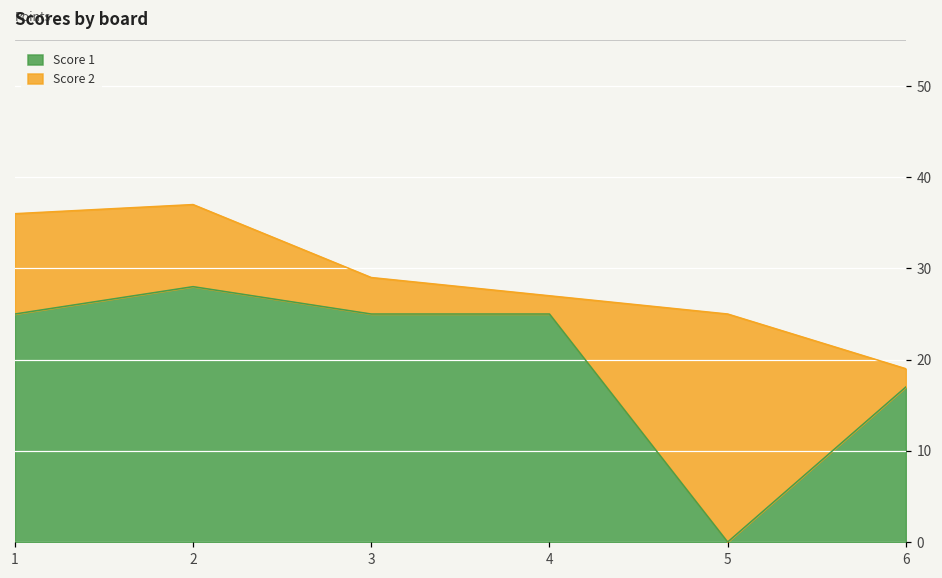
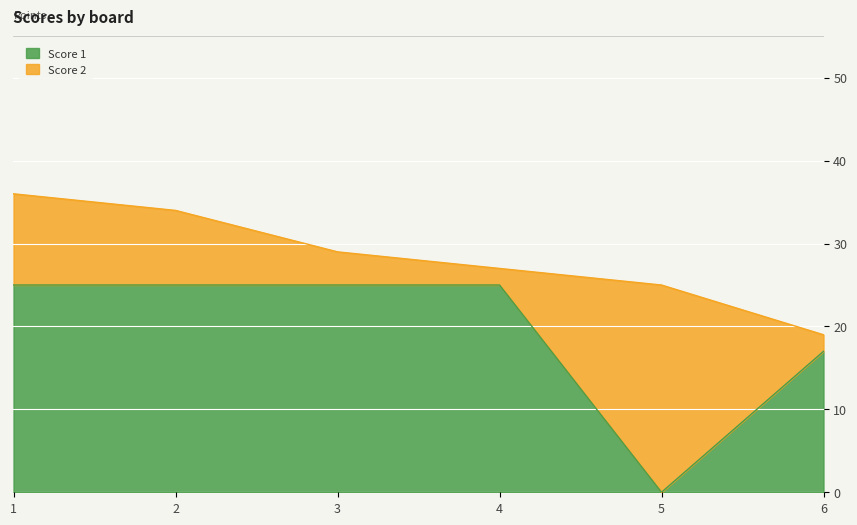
  {
    "Score 1": {
      "1": 25,
-     "2": 28,
+     "2": 25,
      "3": 25,
      "4": 25,
      "5": 0,
      "6": 17
    },
    "Score 2": {
      "1": 11,
      "2": 9,
      "3": 4,
      "4": 2,
      "5": 25,
      "6": 2
    }
  }
